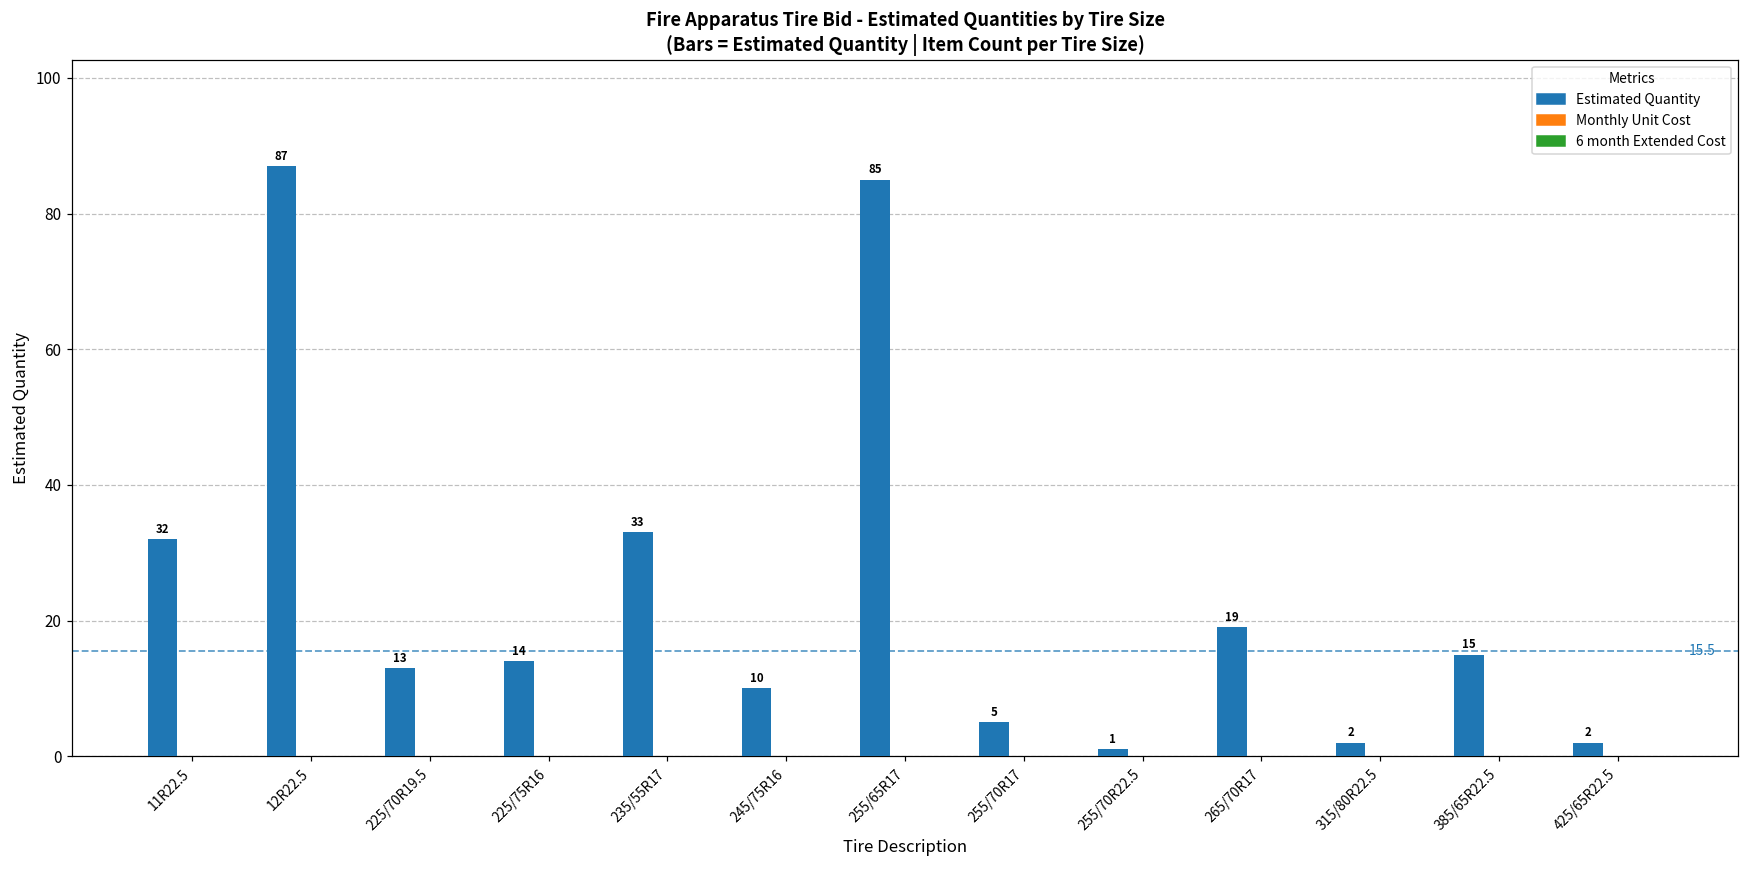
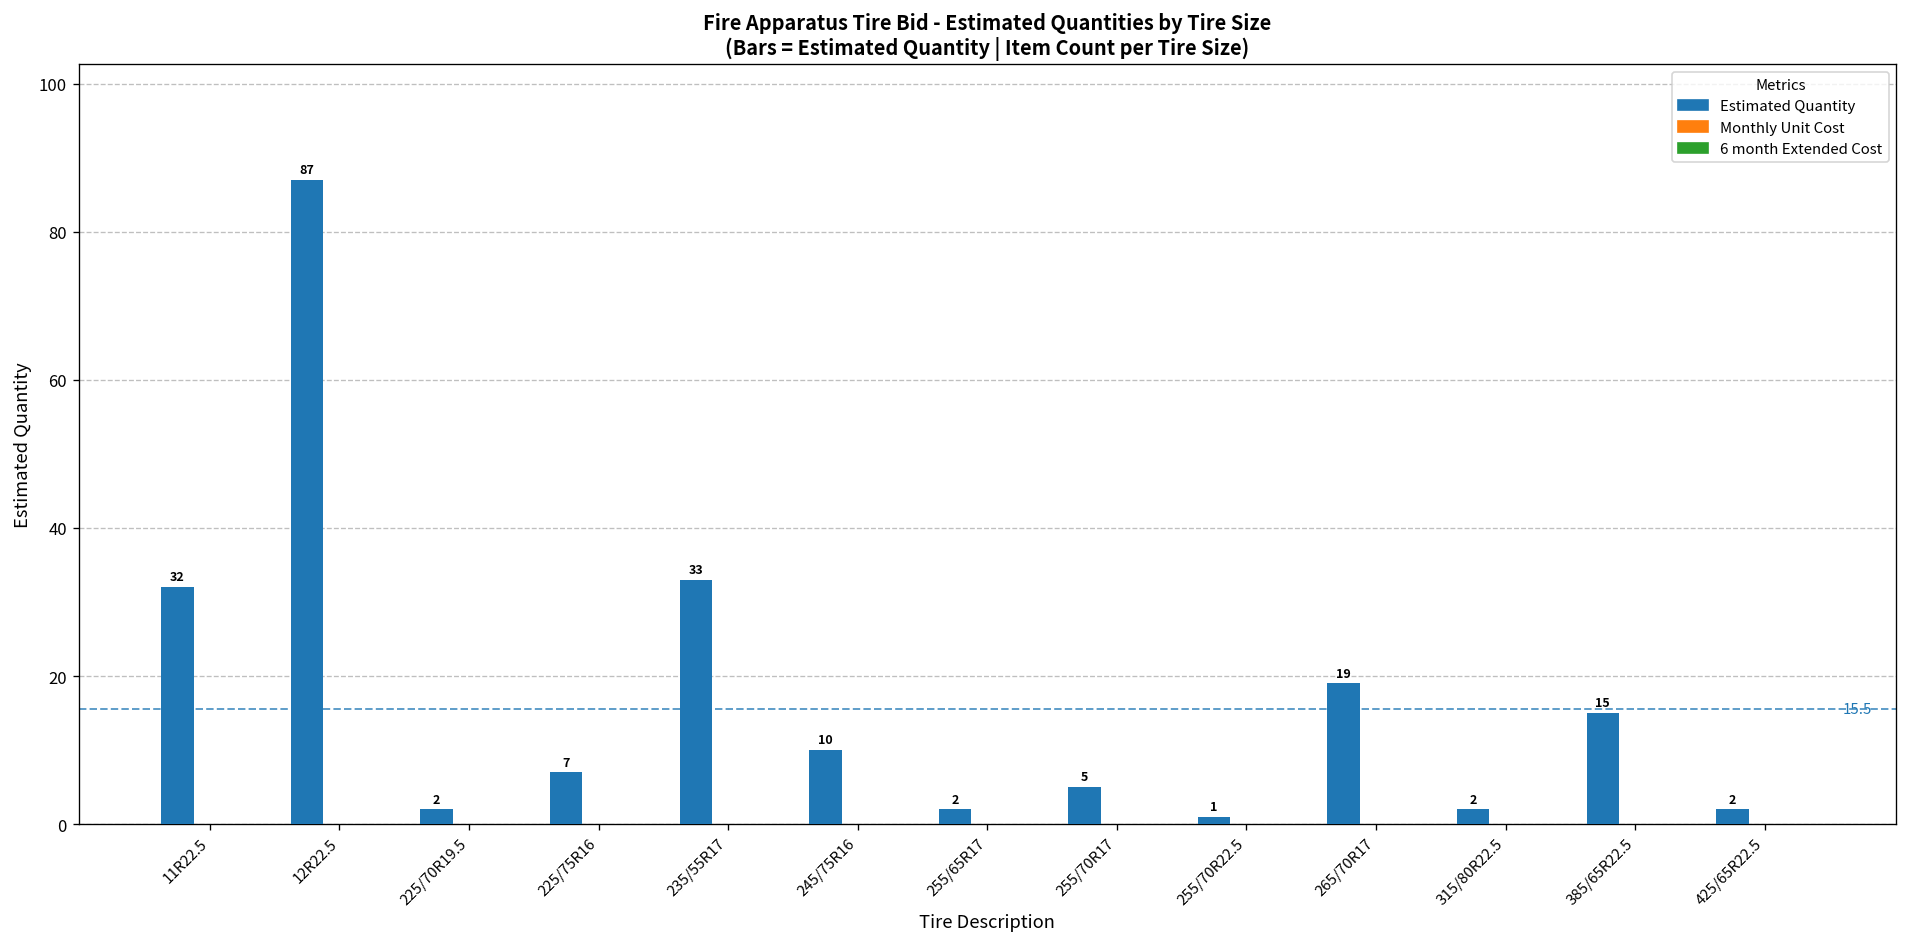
  {
    "Estimated Quantity": {
      "11R22.5": 32,
      "12R22.5": 87,
-     "225/70R19.5": 13,
-     "225/75R16": 14,
+     "225/70R19.5": 2,
+     "225/75R16": 7,
      "235/55R17": 33,
      "245/75R16": 10,
-     "255/65R17": 85,
+     "255/65R17": 2,
      "255/70R17": 5,
      "255/70R22.5": 1,
      "265/70R17": 19,
      "315/80R22.5": 2,
      "385/65R22.5": 15,
      "425/65R22.5": 2
    },
    "Monthly Unit Cost": {
      "11R22.5": 0,
      "12R22.5": 0,
      "225/70R19.5": 0,
      "225/75R16": 0,
      "235/55R17": 0,
      "245/75R16": 0,
      "255/65R17": 0,
      "255/70R17": 0,
      "255/70R22.5": 0,
      "265/70R17": 0,
      "315/80R22.5": 0,
      "385/65R22.5": 0,
      "425/65R22.5": 0
    },
    "6 month Extended Cost": {
      "11R22.5": 0,
      "12R22.5": 0,
      "225/70R19.5": 0,
      "225/75R16": 0,
      "235/55R17": 0,
      "245/75R16": 0,
      "255/65R17": 0,
      "255/70R17": 0,
      "255/70R22.5": 0,
      "265/70R17": 0,
      "315/80R22.5": 0,
      "385/65R22.5": 0,
      "425/65R22.5": 0
    }
  }
